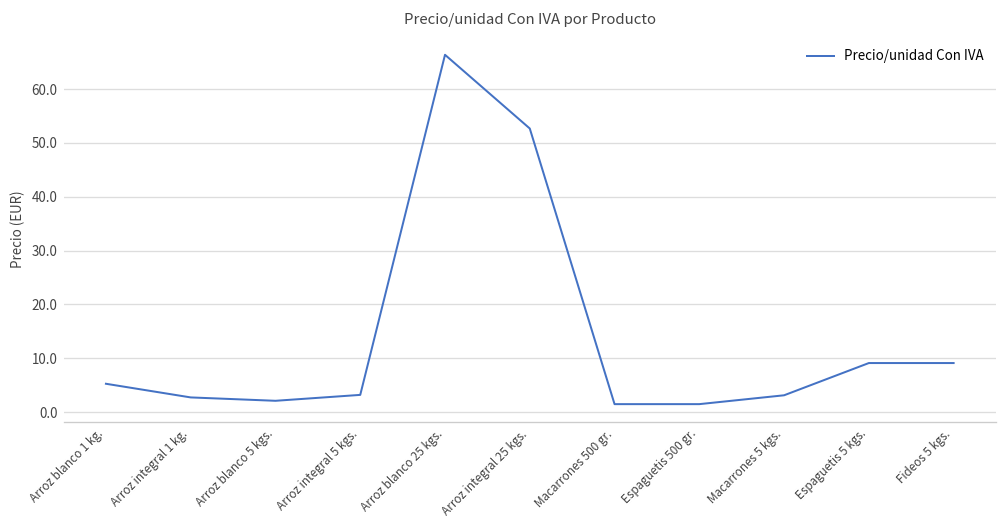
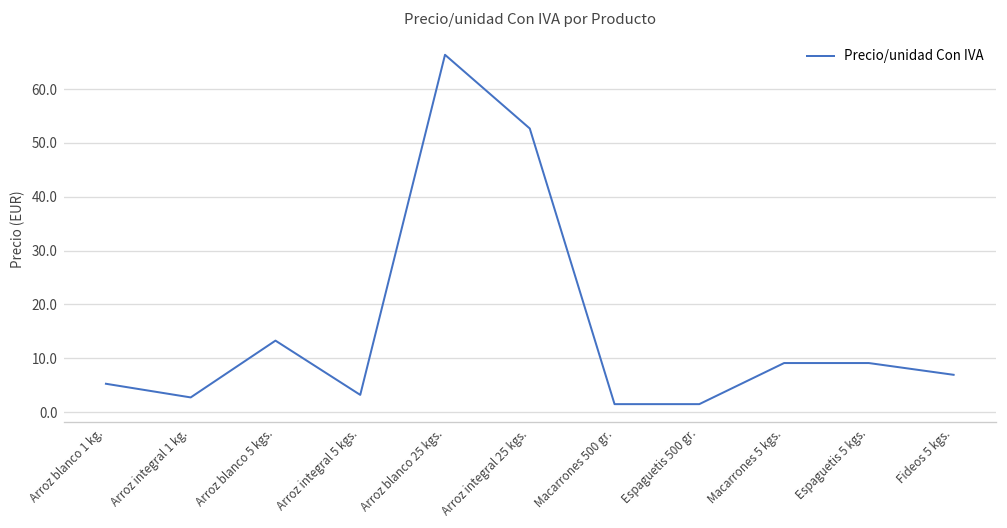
  {
    "Arroz blanco 1 kg.": 5,
    "Arroz integral 1 kg.": 3,
-   "Arroz blanco 5 kgs.": 2,
+   "Arroz blanco 5 kgs.": 13,
    "Arroz integral 5 kgs.": 3,
    "Arroz blanco 25 kgs.": 66,
    "Arroz integral 25 kgs.": 53,
    "Macarrones 500 gr.": 1,
    "Espaguetis 500 gr.": 1,
-   "Macarrones 5 kgs.": 3,
+   "Macarrones 5 kgs.": 9,
    "Espaguetis 5 kgs.": 9,
-   "Fideos 5 kgs.": 9
+   "Fideos 5 kgs.": 7
  }
